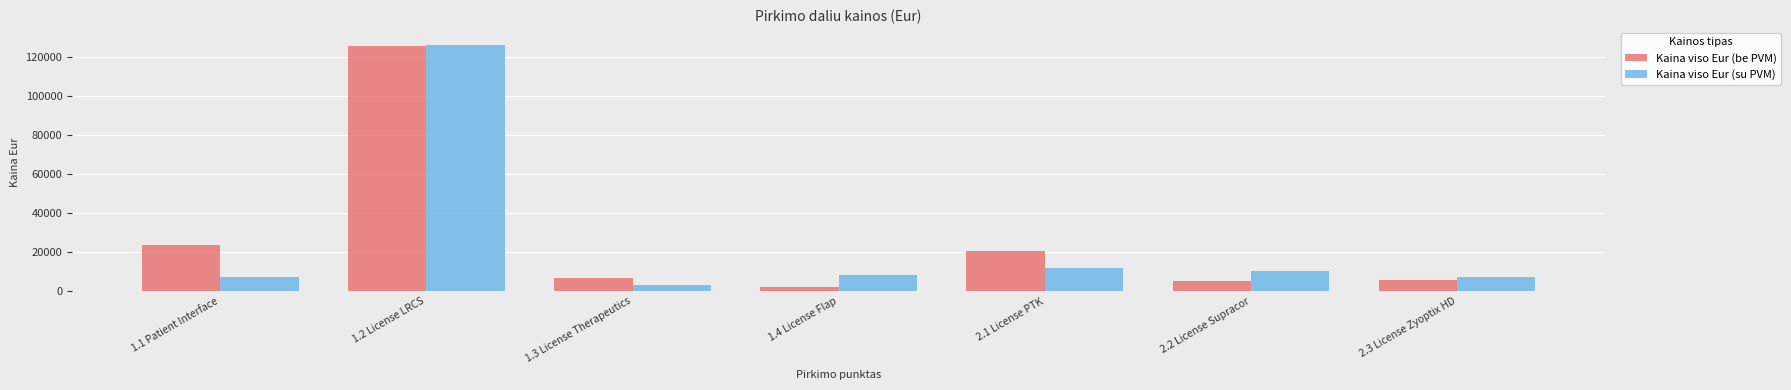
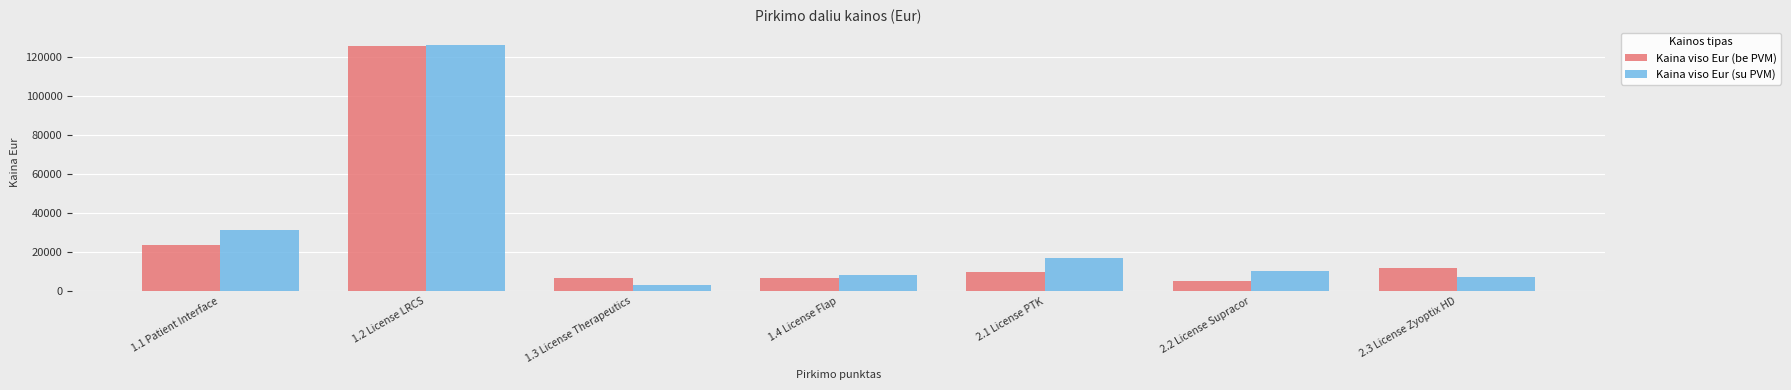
  {
    "Kaina viso Eur (be PVM)": {
      "1.1 Patient Interface": 23000,
      "1.2 License LRCS": 125000,
      "1.3 License Therapeutics": 7000,
-     "1.4 License Flap": 2000,
-     "2.1 License PTK": 21000,
+     "1.4 License Flap": 7000,
+     "2.1 License PTK": 10000,
      "2.2 License Supracor": 5000,
-     "2.3 License Zyoptix HD": 6000
+     "2.3 License Zyoptix HD": 12000
    },
    "Kaina viso Eur (su PVM)": {
-     "1.1 Patient Interface": 7000,
+     "1.1 Patient Interface": 32000,
      "1.2 License LRCS": 126000,
      "1.3 License Therapeutics": 3000,
      "1.4 License Flap": 8000,
-     "2.1 License PTK": 12000,
+     "2.1 License PTK": 17000,
      "2.2 License Supracor": 10000,
      "2.3 License Zyoptix HD": 7000
    }
  }
